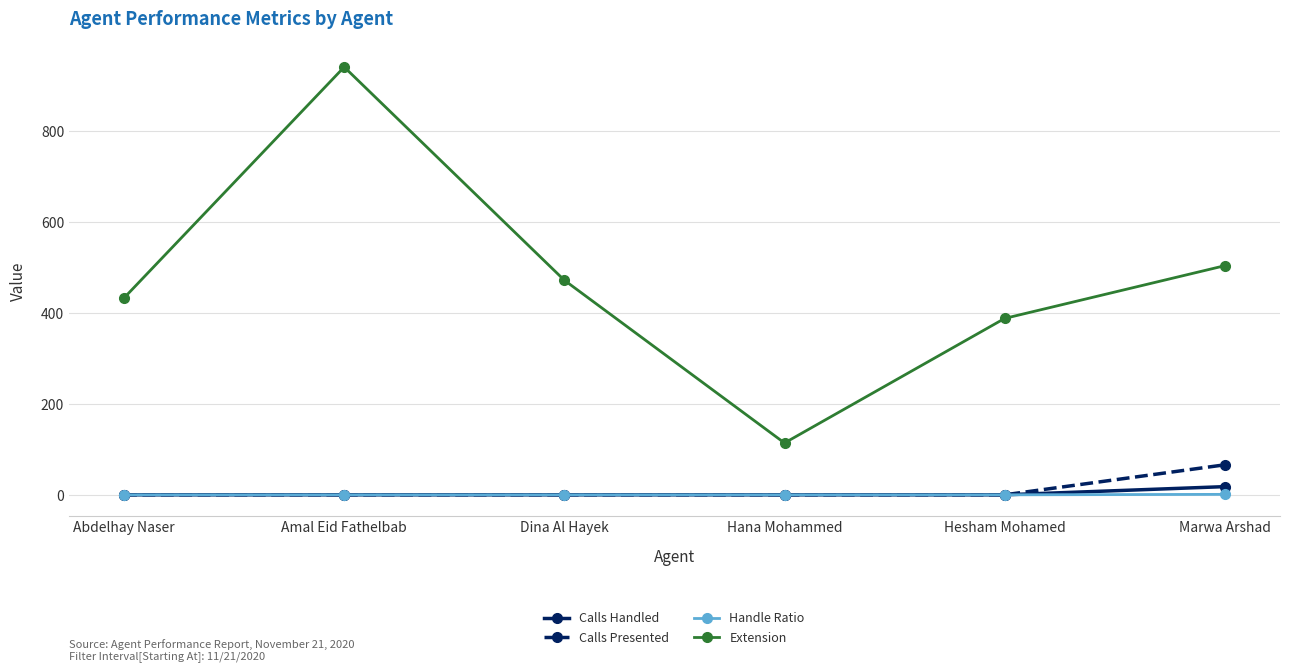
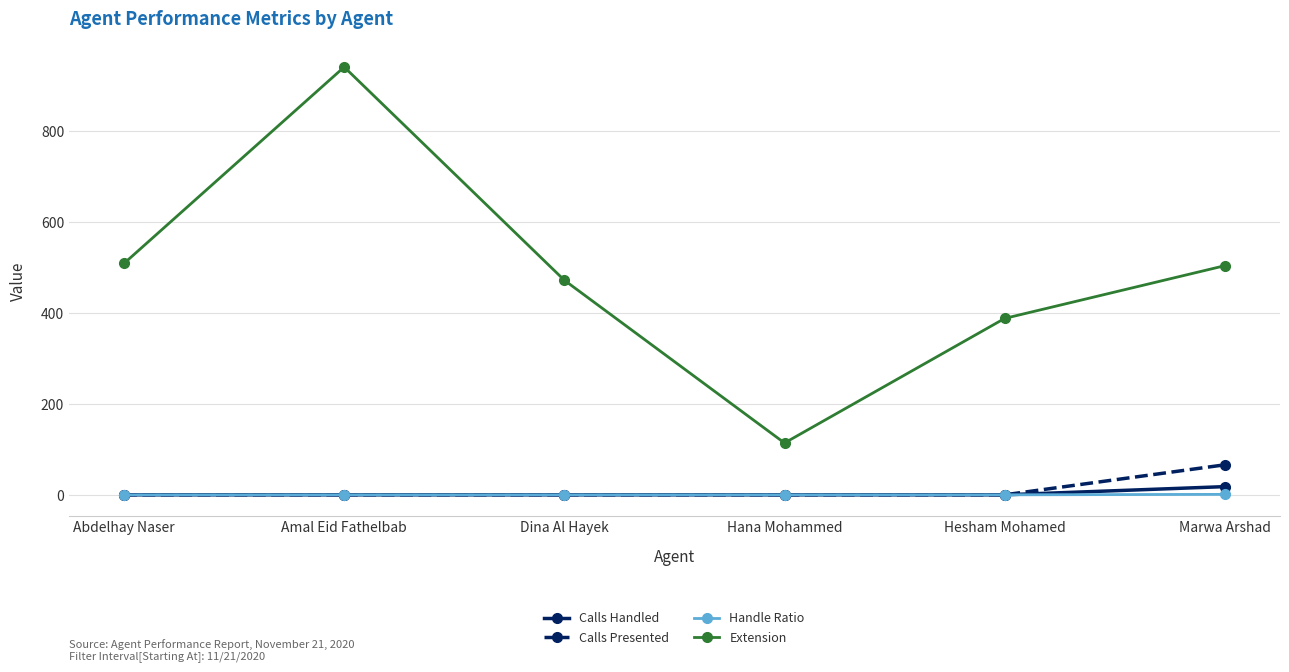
  {
    "Handle Ratio": {
      "Marwa Arshad": 0
    },
    "Extension": {
-     "Abdelhay Naser": 430,
+     "Abdelhay Naser": 510,
      "Amal Eid Fathelbab": 940,
      "Dina Al Hayek": 470,
      "Hana Mohammed": 110,
      "Hesham Mohamed": 390,
      "Marwa Arshad": 500
    }
  }
